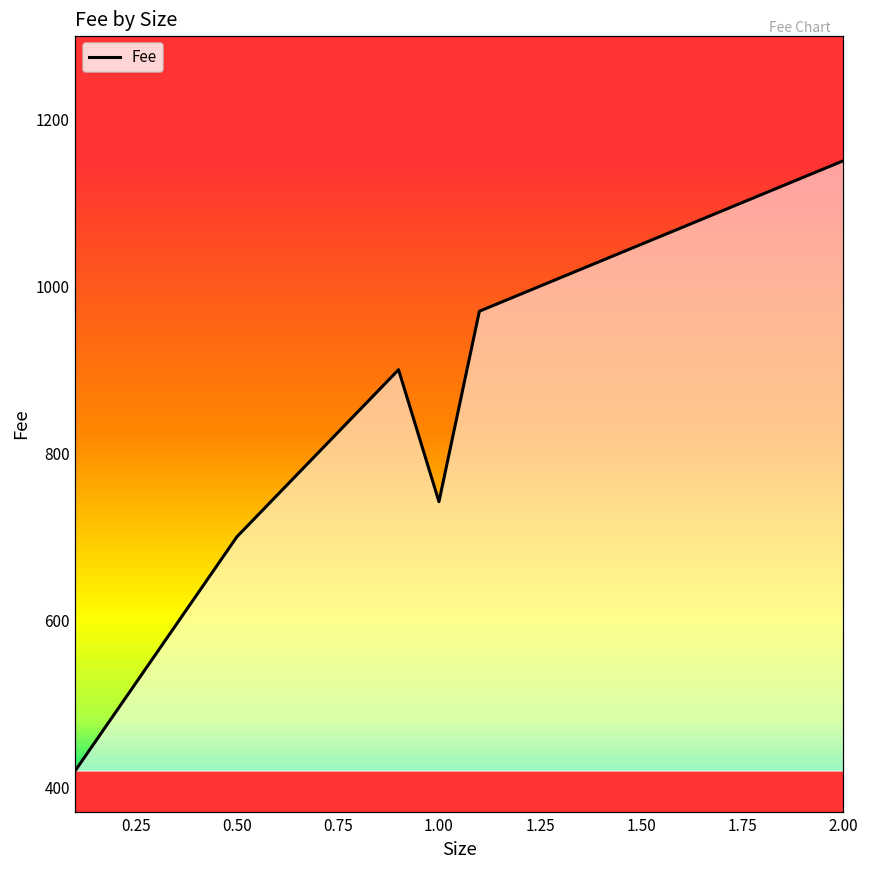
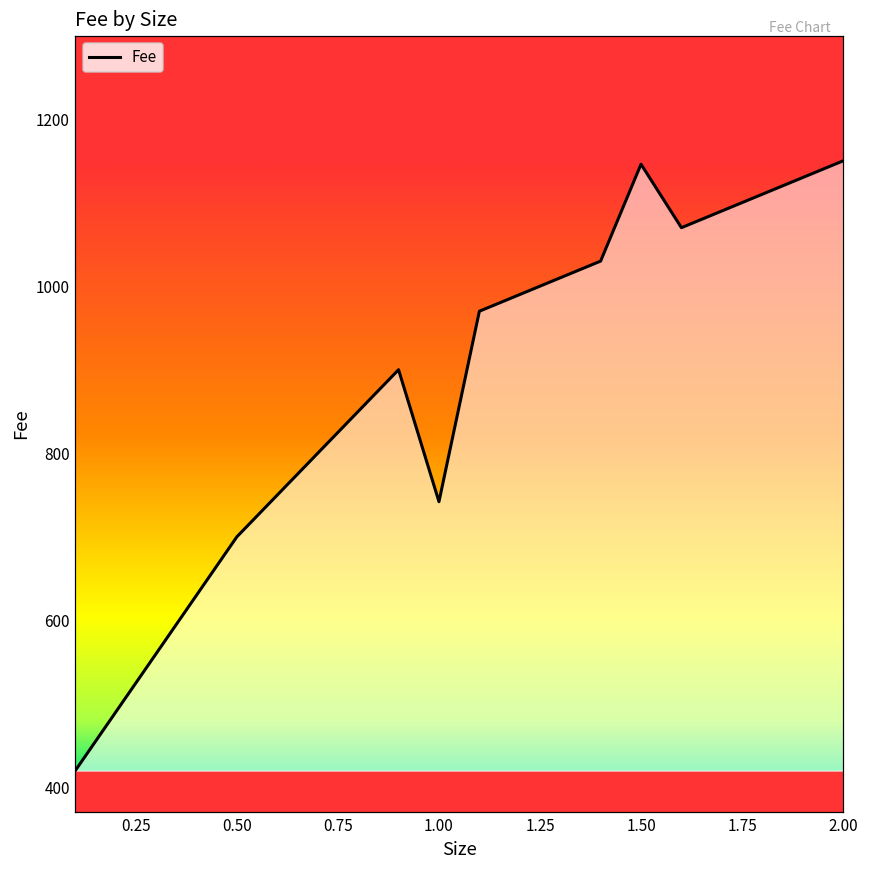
  {
    "0.50": 700,
    "1.00": 740,
-   "1.50": 1050,
+   "1.50": 1150,
    "2.00": 1150
  }
